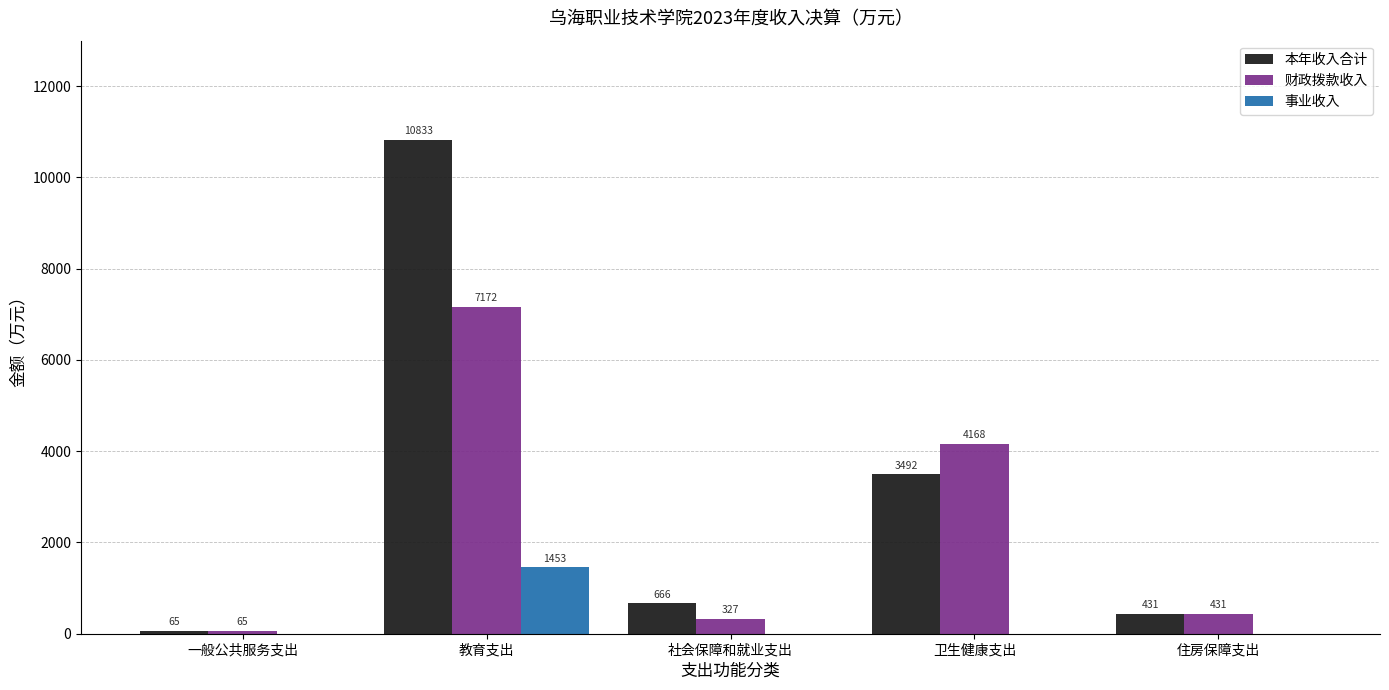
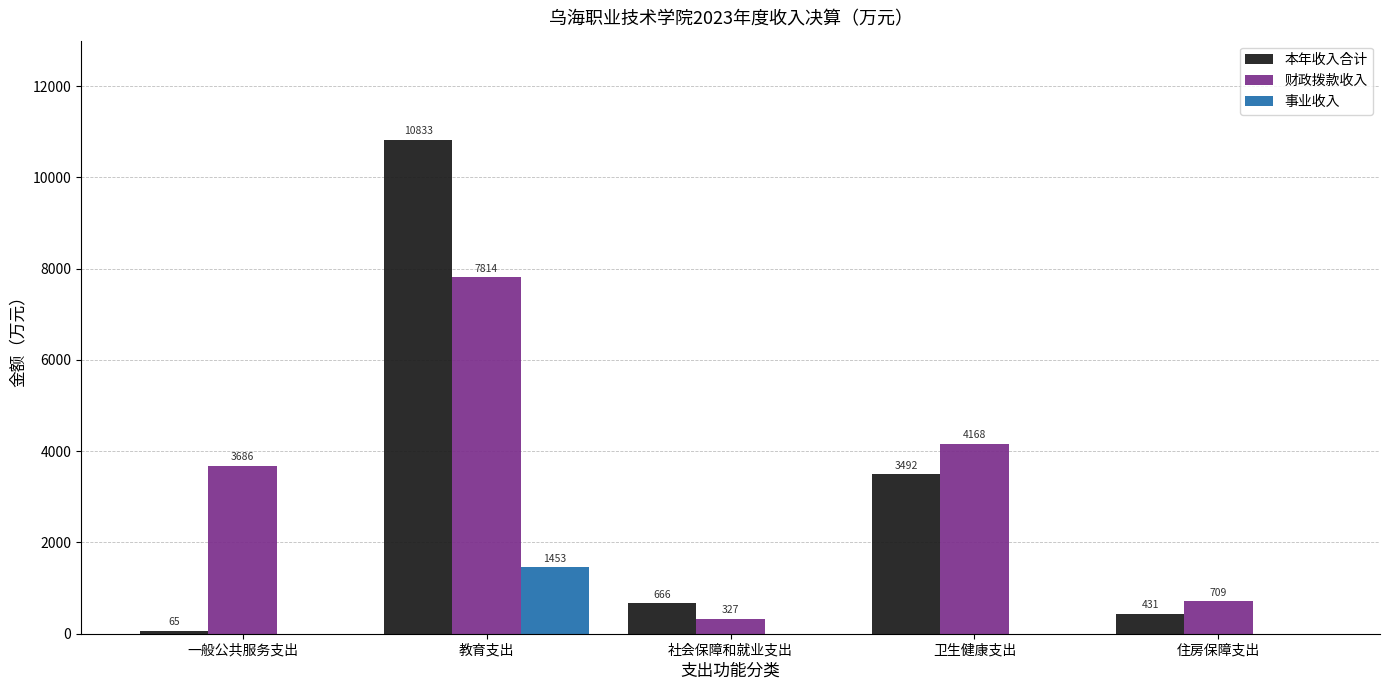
  {
    "本年收入合计": {
      "一般公共服务支出": 65,
      "教育支出": 10833,
      "社会保障和就业支出": 666,
      "卫生健康支出": 3492,
      "住房保障支出": 431
    },
    "财政拨款收入": {
-     "一般公共服务支出": 65,
-     "教育支出": 7172,
+     "一般公共服务支出": 3686,
+     "教育支出": 7814,
      "社会保障和就业支出": 327,
      "卫生健康支出": 4168,
-     "住房保障支出": 431
+     "住房保障支出": 709
    },
    "事业收入": {
      "教育支出": 1453
    }
  }
